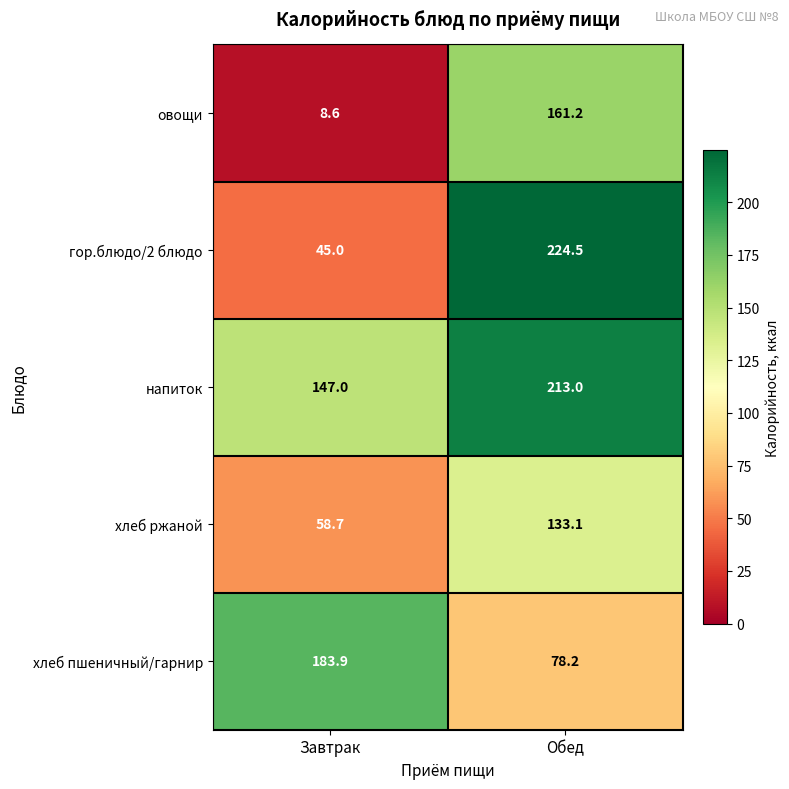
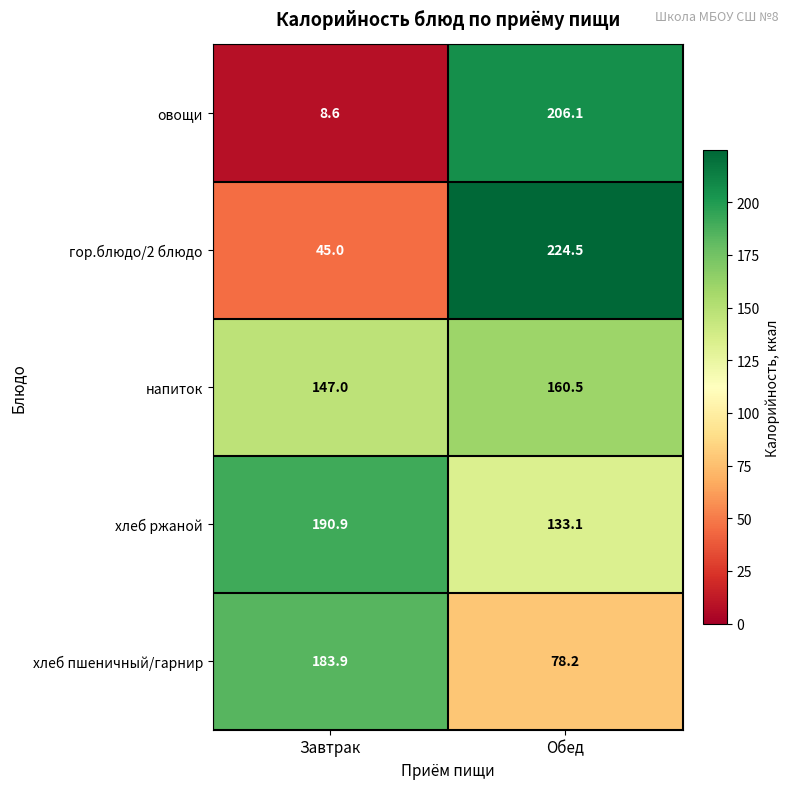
  {
    "овощи": {
      "Завтрак": 8.6,
-     "Обед": 161.2
+     "Обед": 206.1
    },
    "гор.блюдо/2 блюдо": {
      "Завтрак": 45.0,
      "Обед": 224.5
    },
    "напиток": {
      "Завтрак": 147.0,
-     "Обед": 213.0
+     "Обед": 160.5
    },
    "хлеб ржаной": {
-     "Завтрак": 58.7,
+     "Завтрак": 190.9,
      "Обед": 133.1
    },
    "хлеб пшеничный/гарнир": {
      "Завтрак": 183.9,
      "Обед": 78.2
    }
  }
